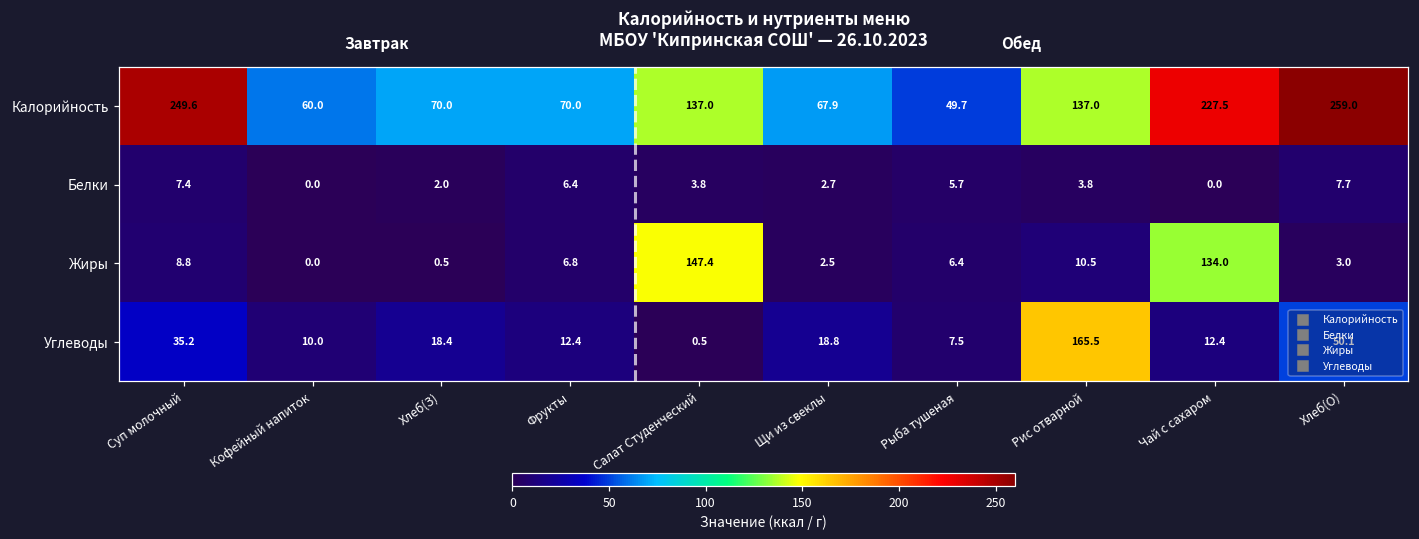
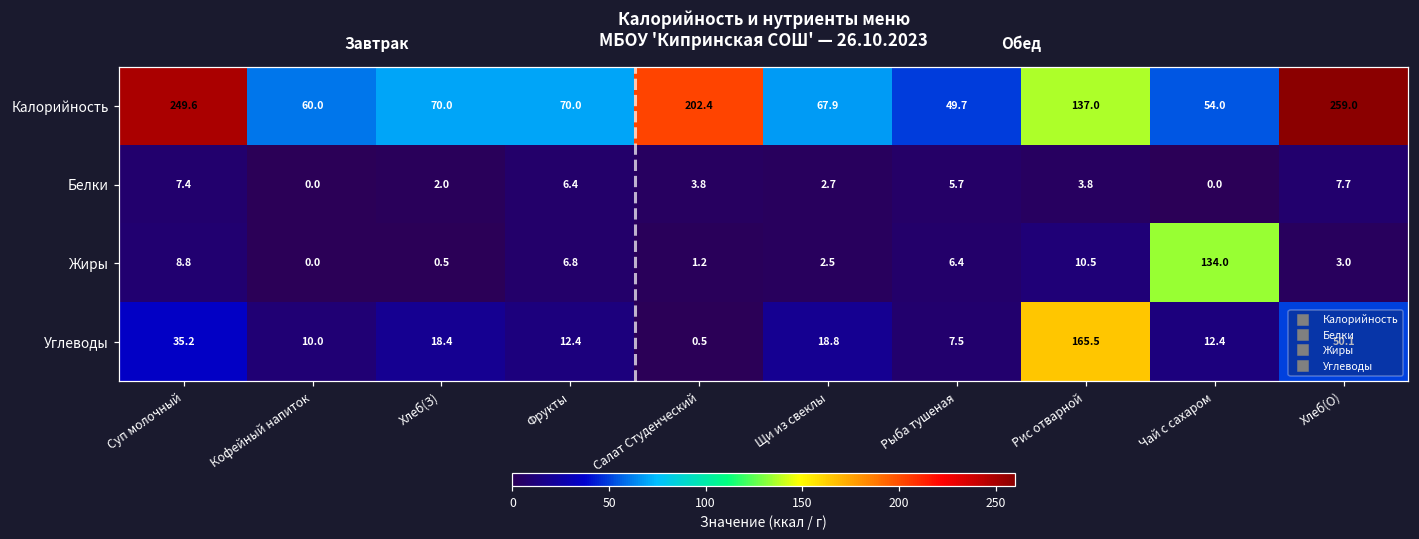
  {
    "Калорийность": {
      "Суп молочный": 249.6,
      "Кофейный напиток": 60.0,
      "Хлеб(З)": 70.0,
      "Фрукты": 70.0,
-     "Салат Студенческий": 137.0,
+     "Салат Студенческий": 202.4,
      "Щи из свеклы": 67.9,
      "Рыба тушеная": 49.7,
      "Рис отварной": 137.0,
-     "Чай с сахаром": 227.5,
+     "Чай с сахаром": 54.0,
      "Хлеб(О)": 259.0
    },
    "Белки": {
      "Суп молочный": 7.4,
      "Кофейный напиток": 0.0,
      "Хлеб(З)": 2.0,
      "Фрукты": 6.4,
      "Салат Студенческий": 3.8,
      "Щи из свеклы": 2.7,
      "Рыба тушеная": 5.7,
      "Рис отварной": 3.8,
      "Чай с сахаром": 0.0,
      "Хлеб(О)": 7.7
    },
    "Жиры": {
      "Суп молочный": 8.8,
      "Кофейный напиток": 0.0,
      "Хлеб(З)": 0.5,
      "Фрукты": 6.8,
-     "Салат Студенческий": 147.4,
+     "Салат Студенческий": 1.2,
      "Щи из свеклы": 2.5,
      "Рыба тушеная": 6.4,
      "Рис отварной": 10.5,
      "Чай с сахаром": 134.0,
      "Хлеб(О)": 3.0
    },
    "Углеводы": {
      "Суп молочный": 35.2,
      "Кофейный напиток": 10.0,
      "Хлеб(З)": 18.4,
      "Фрукты": 12.4,
      "Салат Студенческий": 0.5,
      "Щи из свеклы": 18.8,
      "Рыба тушеная": 7.5,
      "Рис отварной": 165.5,
      "Чай с сахаром": 12.4
    }
  }
